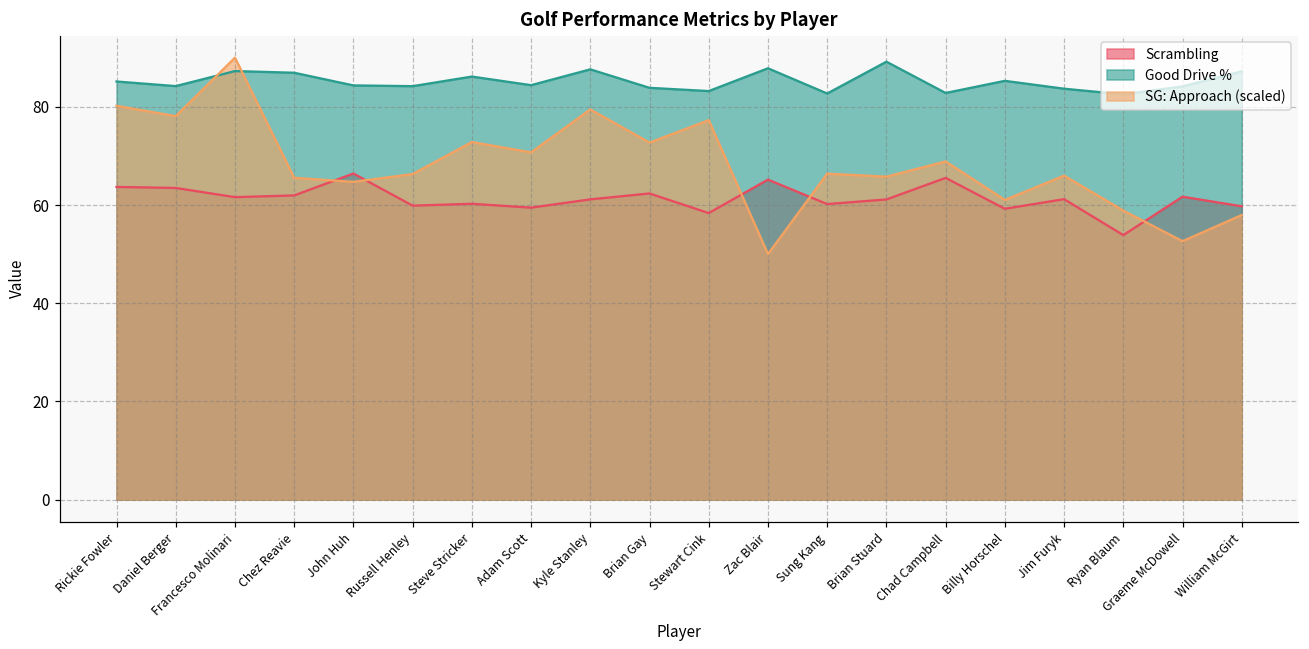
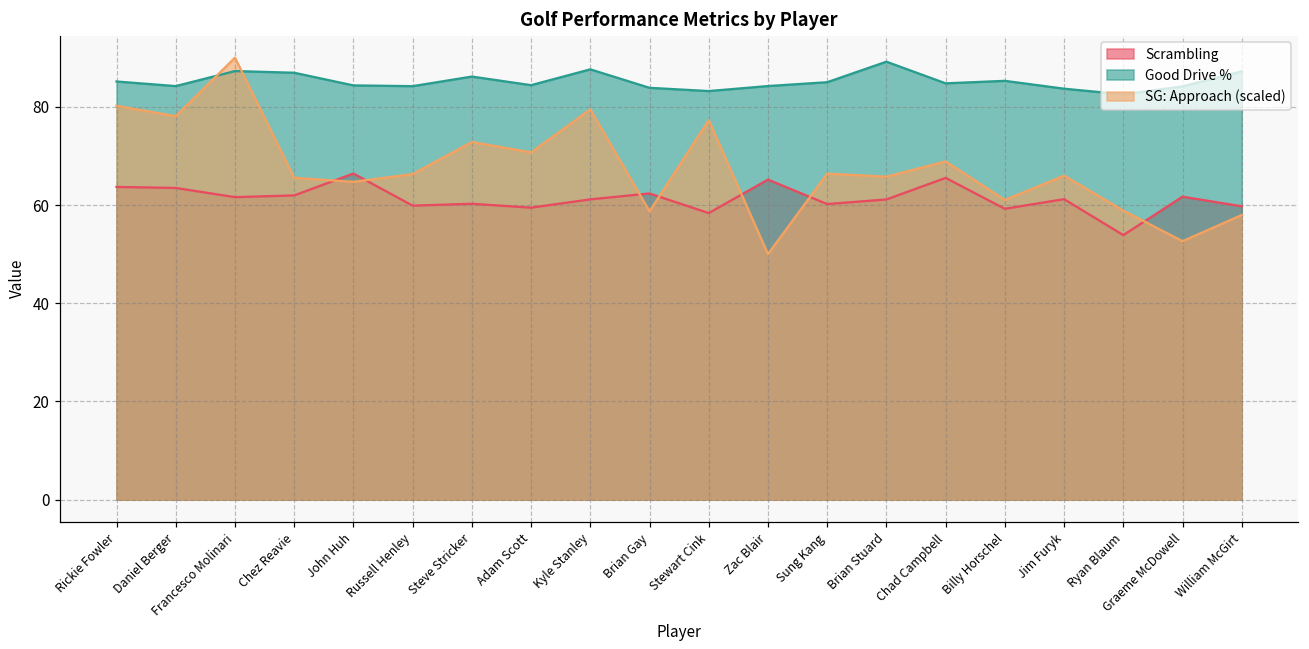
  {
    "Scrambling": {
      "Rickie Fowler": 64,
      "Daniel Berger": 63,
      "Francesco Molinari": 62,
      "Chez Reavie": 62,
      "John Huh": 66,
      "Russell Henley": 60,
      "Steve Stricker": 60,
      "Adam Scott": 59,
      "Kyle Stanley": 61,
      "Brian Gay": 62,
      "Stewart Cink": 58,
      "Zac Blair": 65,
      "Sung Kang": 60,
      "Brian Stuard": 61,
      "Chad Campbell": 66,
      "Billy Horschel": 59,
      "Jim Furyk": 61,
      "Ryan Blaum": 54,
      "Graeme McDowell": 62,
      "William McGirt": 60
    },
    "Good Drive %": {
      "Rickie Fowler": 85,
      "Daniel Berger": 84,
      "Francesco Molinari": 87,
      "Chez Reavie": 87,
      "John Huh": 84,
      "Russell Henley": 84,
      "Steve Stricker": 86,
      "Adam Scott": 84,
      "Kyle Stanley": 88,
      "Brian Gay": 84,
      "Stewart Cink": 83,
-     "Zac Blair": 88,
-     "Sung Kang": 83,
+     "Zac Blair": 84,
+     "Sung Kang": 85,
      "Brian Stuard": 89,
-     "Chad Campbell": 83,
+     "Chad Campbell": 85,
      "Billy Horschel": 85,
      "Jim Furyk": 84
    },
    "SG: Approach (scaled)": {
      "Rickie Fowler": 80,
      "Daniel Berger": 78,
      "Francesco Molinari": 90,
      "Chez Reavie": 66,
      "John Huh": 65,
      "Russell Henley": 66,
      "Steve Stricker": 73,
      "Adam Scott": 71,
      "Kyle Stanley": 79,
-     "Brian Gay": 73,
+     "Brian Gay": 59,
      "Stewart Cink": 77,
      "Zac Blair": 50,
      "Sung Kang": 66,
      "Brian Stuard": 66,
      "Chad Campbell": 69,
      "Billy Horschel": 61,
      "Jim Furyk": 66,
      "Ryan Blaum": 59,
      "Graeme McDowell": 53,
      "William McGirt": 58
    }
  }
